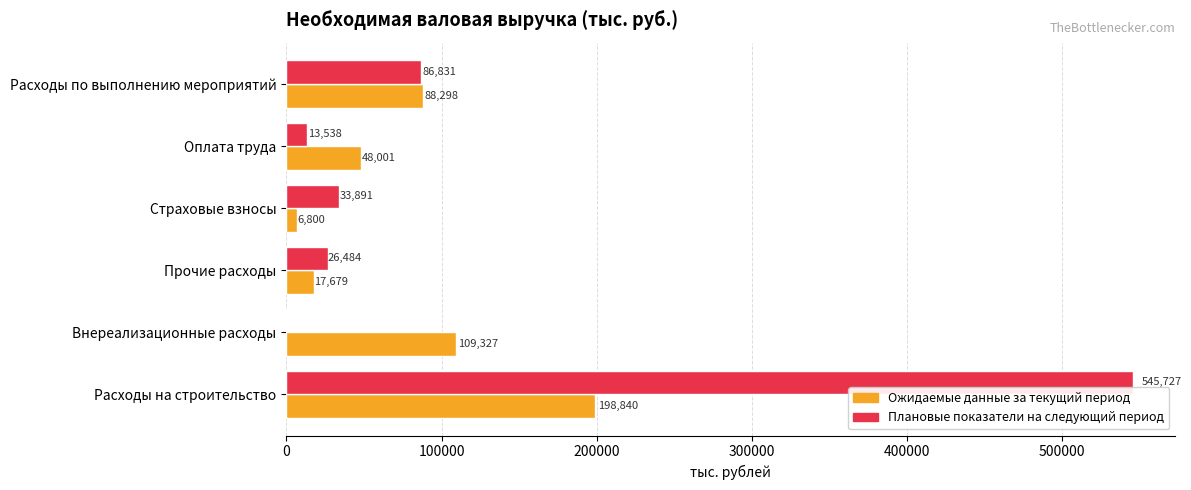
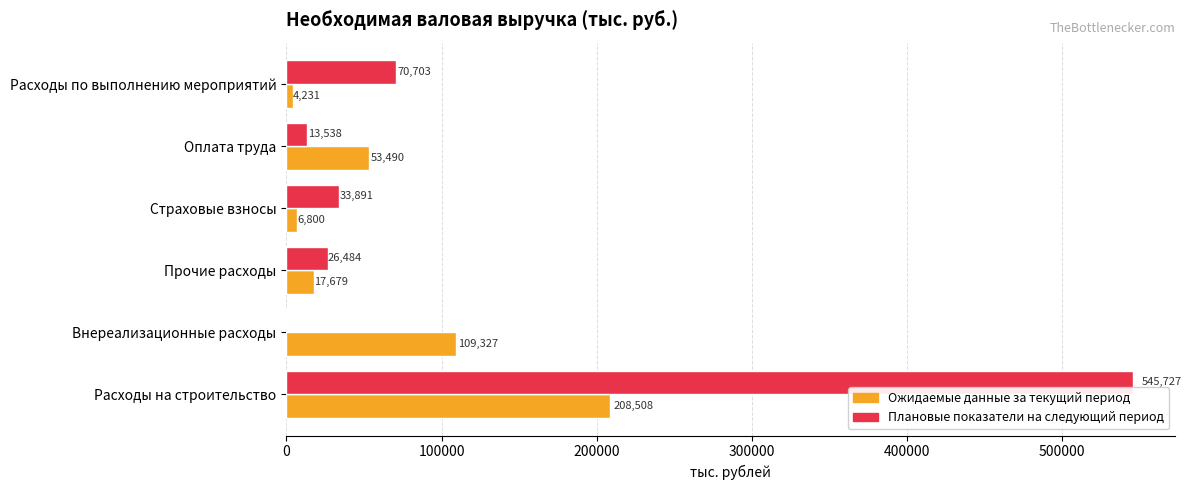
  {
    "Ожидаемые данные за текущий период": {
-     "Расходы по выполнению мероприятий": "88,298",
-     "Оплата труда": "48,001",
+     "Расходы по выполнению мероприятий": "4,231",
+     "Оплата труда": "53,490",
      "Страховые взносы": "6,800",
      "Прочие расходы": "17,679",
      "Внереализационные расходы": "109,327",
-     "Расходы на строительство": "198,840"
+     "Расходы на строительство": "208,508"
    },
    "Плановые показатели на следующий период": {
-     "Расходы по выполнению мероприятий": "86,831",
+     "Расходы по выполнению мероприятий": "70,703",
      "Оплата труда": "13,538",
      "Страховые взносы": "33,891",
      "Прочие расходы": "26,484"
    }
  }
